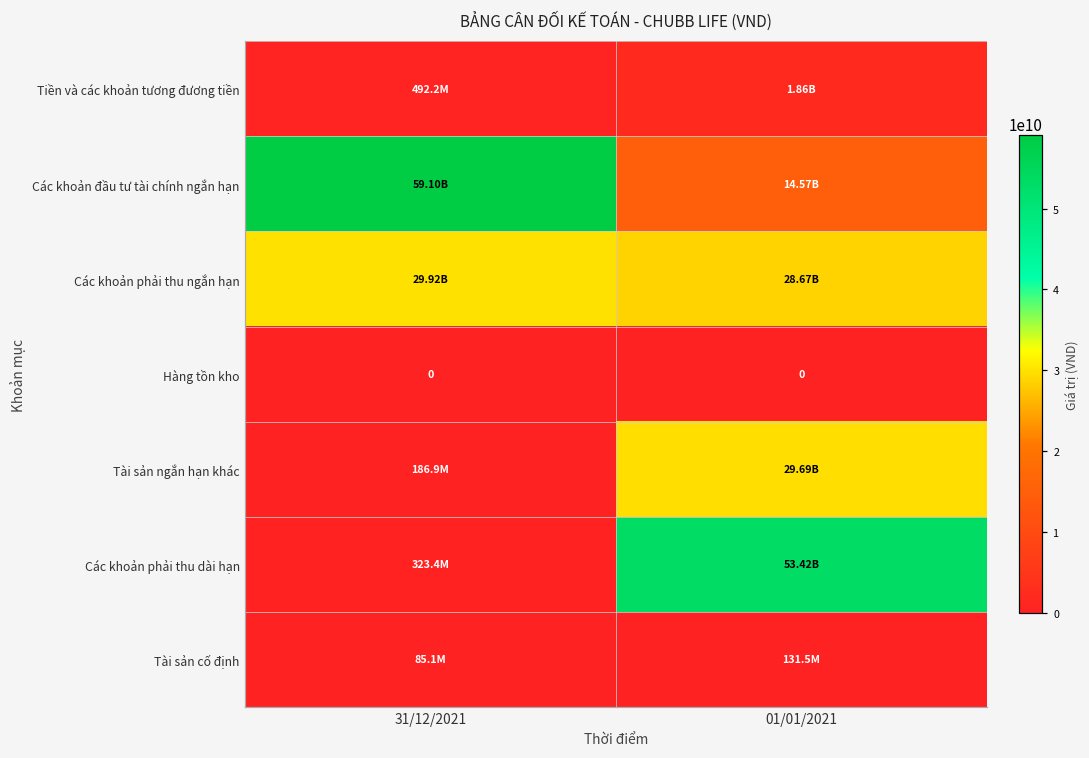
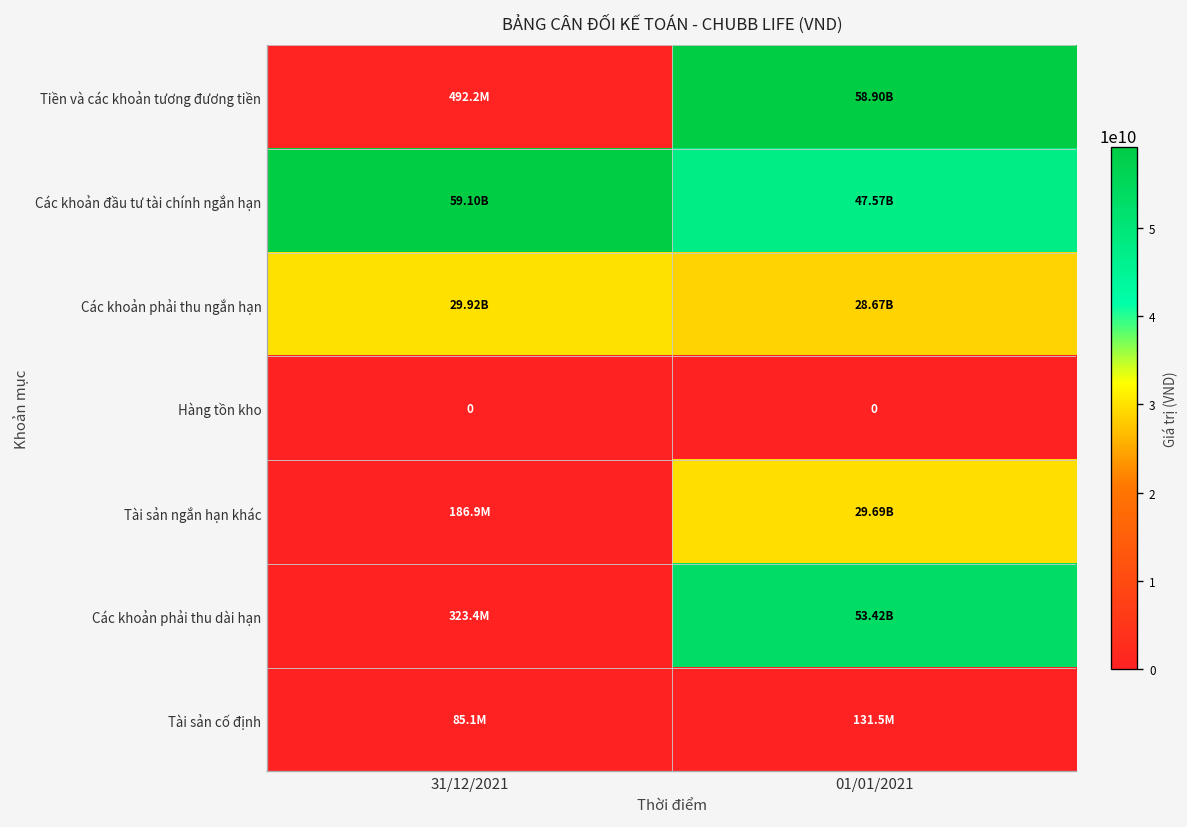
  {
    "Tiền và các khoản tương đương tiền": {
      "31/12/2021": "492.2M",
-     "01/01/2021": "1.86B"
+     "01/01/2021": "58.90B"
    },
    "Các khoản đầu tư tài chính ngắn hạn": {
      "31/12/2021": "59.10B",
-     "01/01/2021": "14.57B"
+     "01/01/2021": "47.57B"
    },
    "Các khoản phải thu ngắn hạn": {
      "31/12/2021": "29.92B",
      "01/01/2021": "28.67B"
    },
    "Hàng tồn kho": {
      "31/12/2021": "0",
      "01/01/2021": "0"
    },
    "Tài sản ngắn hạn khác": {
      "31/12/2021": "186.9M",
      "01/01/2021": "29.69B"
    },
    "Các khoản phải thu dài hạn": {
      "31/12/2021": "323.4M",
      "01/01/2021": "53.42B"
    },
    "Tài sản cố định": {
      "31/12/2021": "85.1M",
      "01/01/2021": "131.5M"
    }
  }
